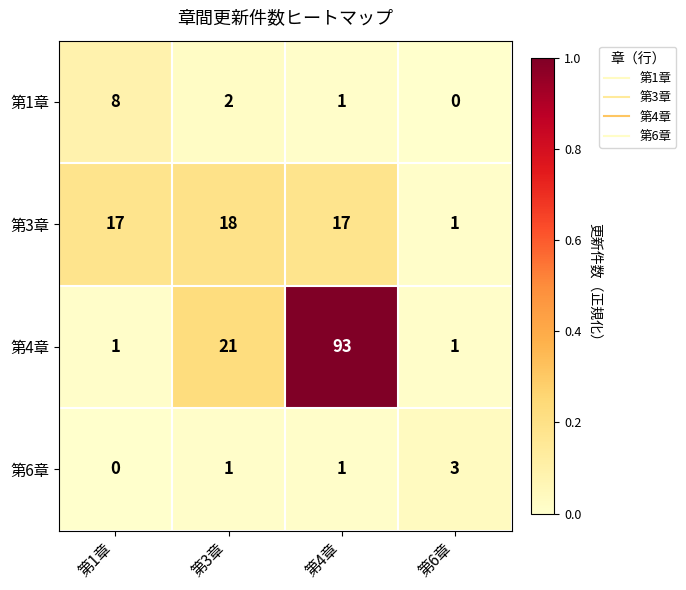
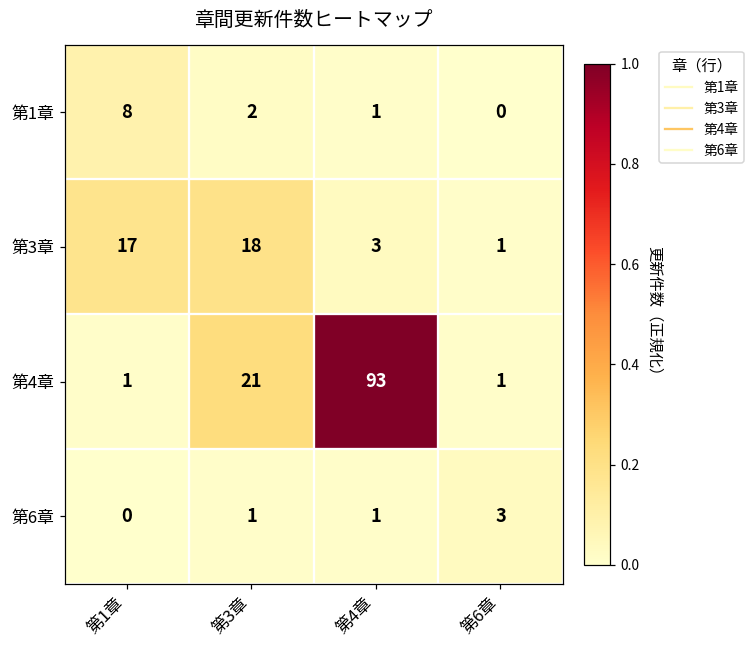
  {
    "第1章": {
      "第1章": 8,
      "第3章": 2,
      "第4章": 1,
      "第6章": 0
    },
    "第3章": {
      "第1章": 17,
      "第3章": 18,
-     "第4章": 17,
+     "第4章": 3,
      "第6章": 1
    },
    "第4章": {
      "第1章": 1,
      "第3章": 21,
      "第4章": 93,
      "第6章": 1
    },
    "第6章": {
      "第1章": 0,
      "第3章": 1,
      "第4章": 1,
      "第6章": 3
    }
  }
